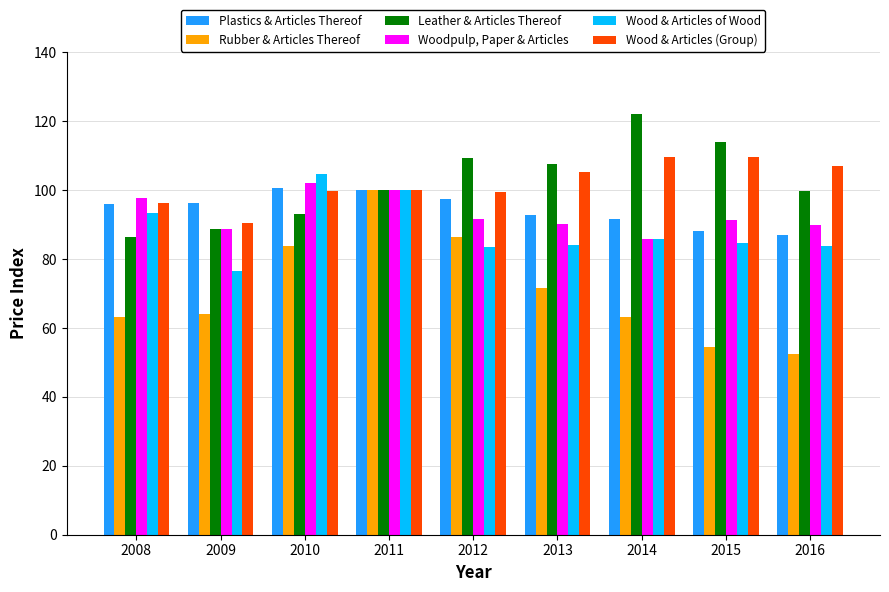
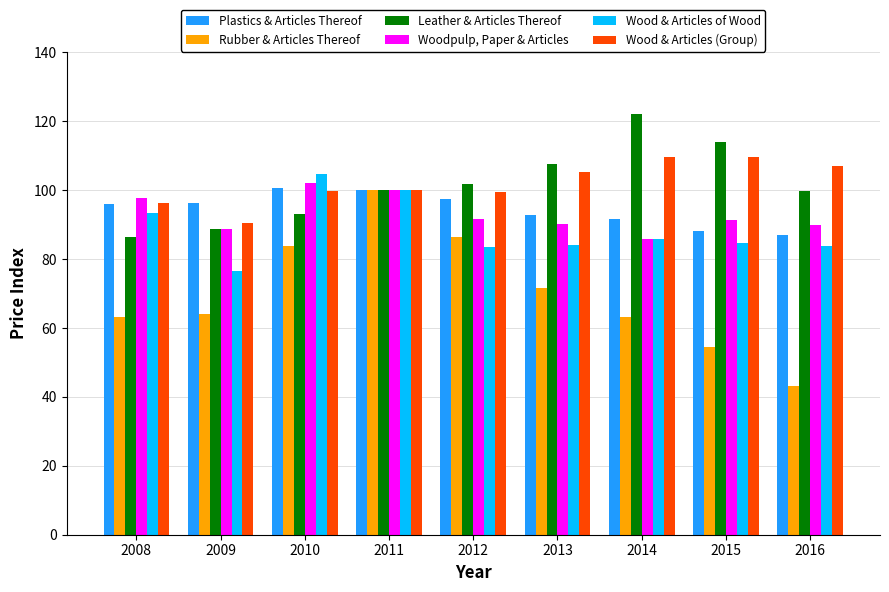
  {
    "Rubber & Articles Thereof": {
      "2008": 63,
      "2009": 64,
      "2010": 84,
      "2011": 100,
      "2012": 86,
      "2013": 72,
      "2014": 63,
      "2015": 55,
-     "2016": 52
+     "2016": 43
    },
    "Leather & Articles Thereof": {
      "2008": 86,
      "2009": 89,
      "2010": 93,
      "2011": 100,
-     "2012": 109,
+     "2012": 102,
      "2013": 107,
      "2014": 122,
      "2015": 114,
      "2016": 100
    },
    "Woodpulp, Paper & Articles": {
      "2008": 98,
      "2009": 89,
      "2010": 102,
      "2011": 100,
      "2012": 92,
      "2013": 90,
      "2014": 86,
      "2015": 91,
      "2016": 90
    },
    "Wood & Articles (Group)": {
      "2008": 96,
      "2009": 91,
      "2010": 100,
      "2011": 100,
      "2012": 99,
      "2013": 105,
      "2014": 110,
      "2015": 110,
      "2016": 107
    }
  }
